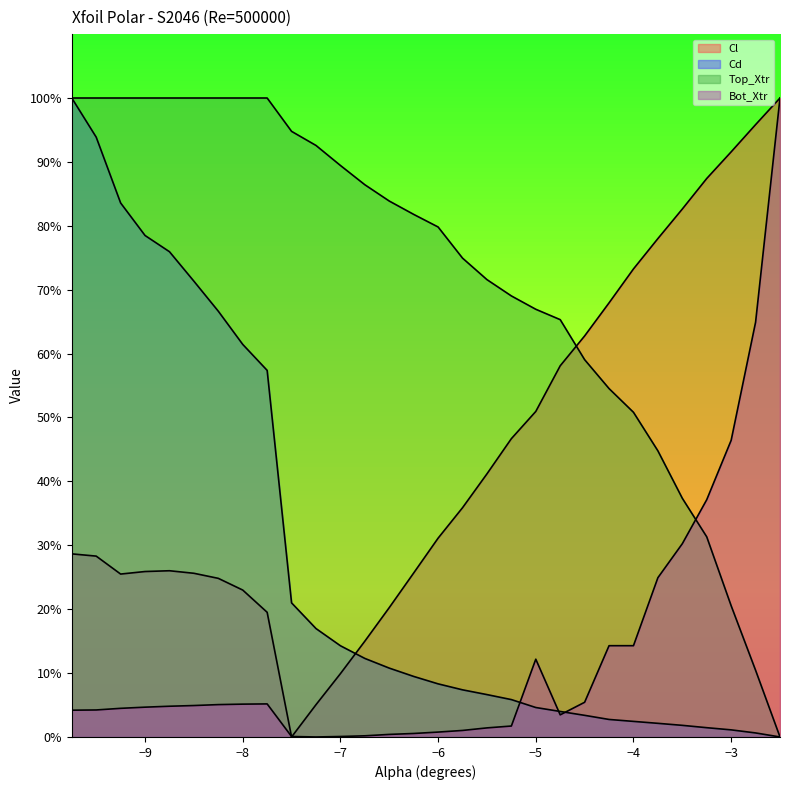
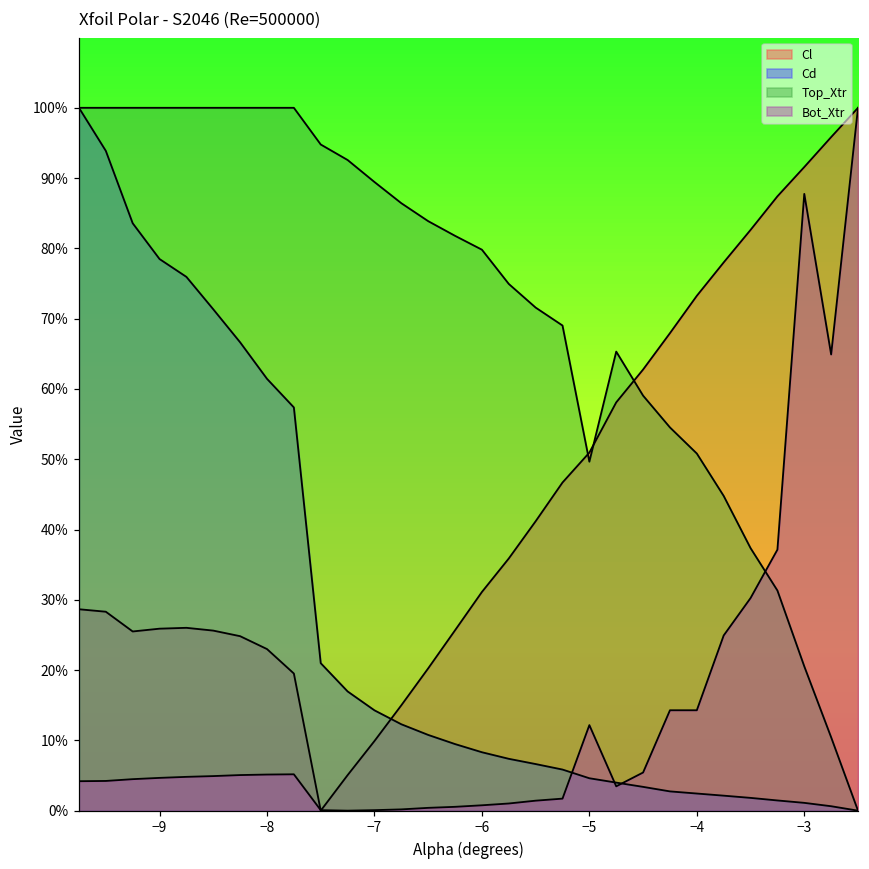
  {
    "Cl": {
      "−9": "26%",
      "−8": "23%",
      "−7": "10%",
      "−6": "31%",
      "−5": "51%",
      "−4": "73%",
      "−3": "92%"
    },
    "Cd": {
      "−9": "78%",
      "−8": "61%",
      "−7": "14%",
      "−6": "8%",
      "−5": "5%",
      "−4": "2%",
      "−3": "1%"
    },
    "Top_Xtr": {
      "−9": "100%",
      "−8": "100%",
      "−7": "89%",
      "−6": "80%",
-     "−5": "67%",
+     "−5": "50%",
      "−4": "51%",
      "−3": "21%"
    },
    "Bot_Xtr": {
      "−9": "5%",
      "−8": "5%",
      "−7": "0%",
      "−6": "1%",
      "−5": "12%",
      "−4": "14%",
-     "−3": "46%"
+     "−3": "88%"
    }
  }
